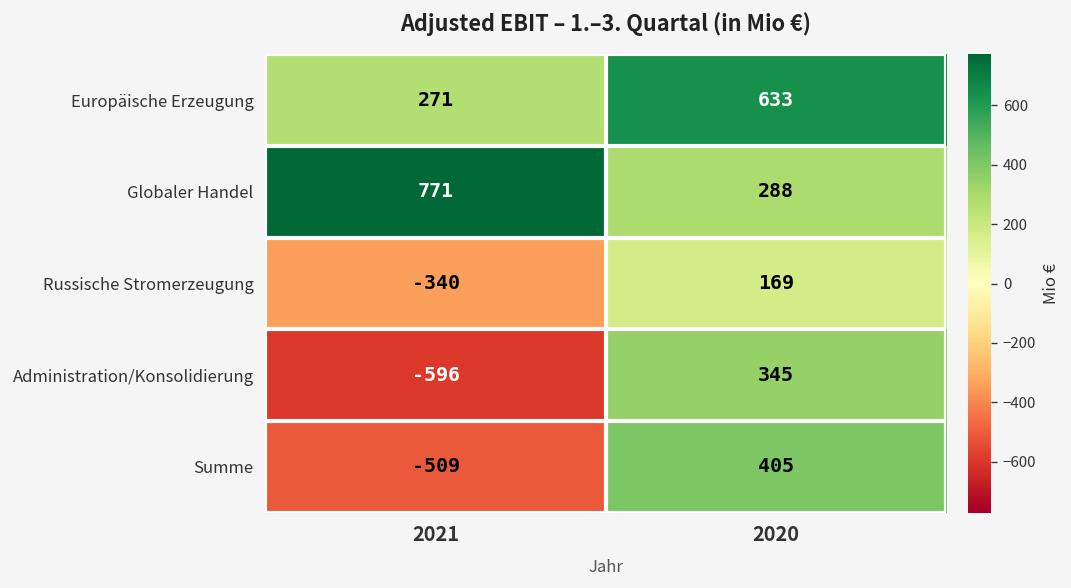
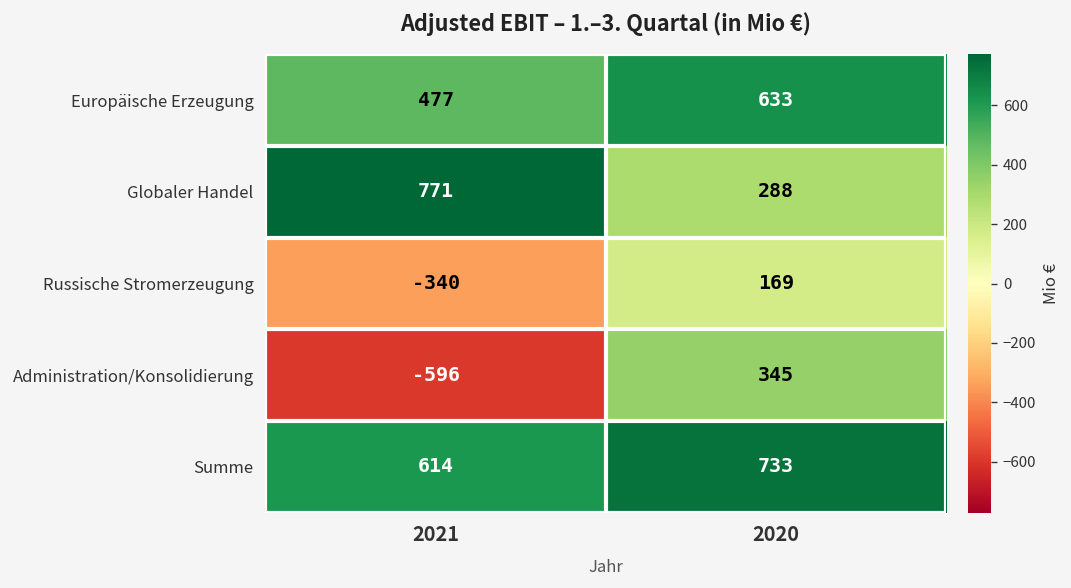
  {
    "Europäische Erzeugung": {
-     "2021": 271,
+     "2021": 477,
      "2020": 633
    },
    "Globaler Handel": {
      "2021": 771,
      "2020": 288
    },
    "Russische Stromerzeugung": {
      "2021": -340,
      "2020": 169
    },
    "Administration/Konsolidierung": {
      "2021": -596,
      "2020": 345
    },
    "Summe": {
-     "2021": -509,
-     "2020": 405
+     "2021": 614,
+     "2020": 733
    }
  }
